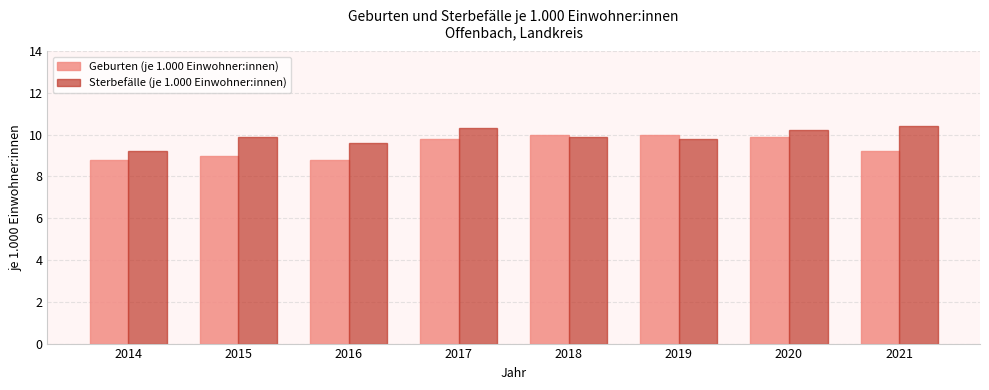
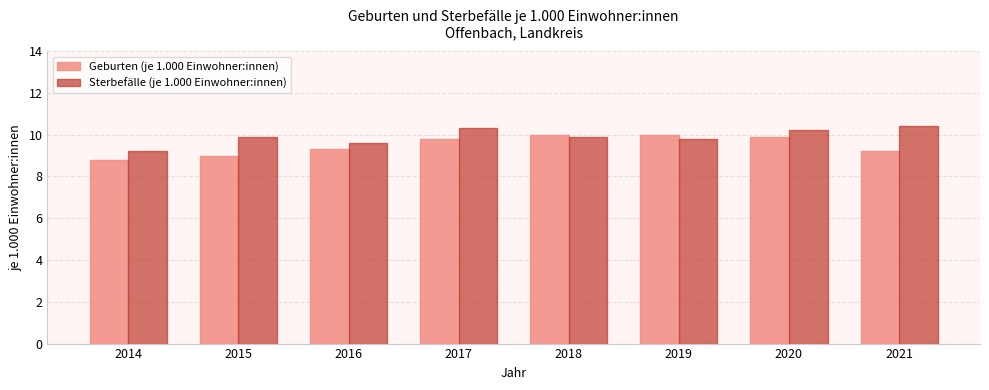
  {
    "Geburten (je 1.000 Einwohner:innen)": {
      "2014": 8.8,
      "2015": 9.0,
-     "2016": 8.8,
+     "2016": 9.3,
      "2017": 9.8,
      "2018": 10.0,
      "2019": 10.0,
      "2020": 9.9,
      "2021": 9.2
    },
    "Sterbefälle (je 1.000 Einwohner:innen)": {
      "2014": 9.2,
      "2015": 9.9,
      "2016": 9.6,
      "2017": 10.3,
      "2018": 9.9,
      "2019": 9.8,
      "2020": 10.2,
      "2021": 10.4
    }
  }
